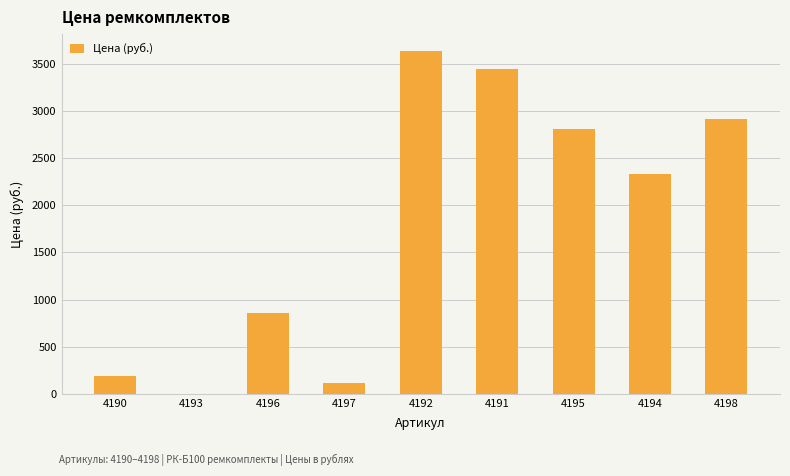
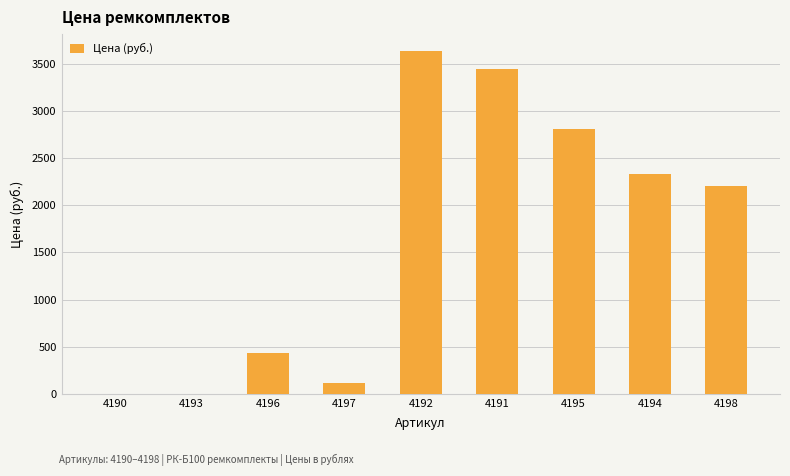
  {
-   "4190": 200,
+   "4190": 0,
    "4193": 0,
-   "4196": 900,
+   "4196": 400,
    "4197": 100,
    "4192": 3600,
    "4191": 3400,
    "4195": 2800,
    "4194": 2300,
-   "4198": 2900
+   "4198": 2200
  }
